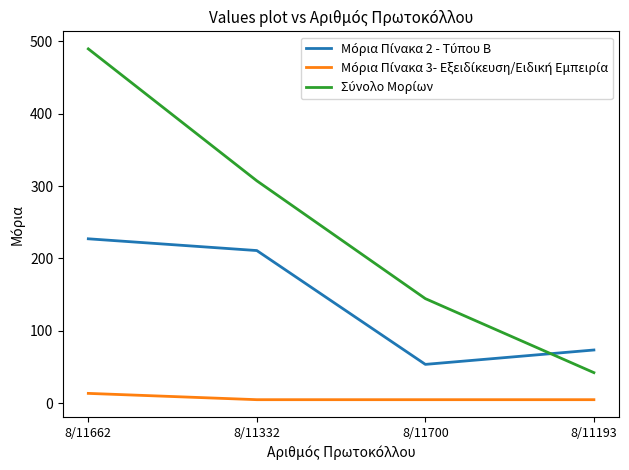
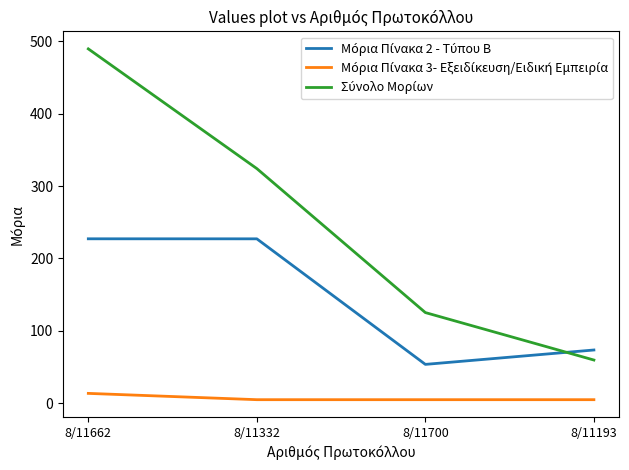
  {
    "Μόρια Πίνακα 2 - Τύπου Β": {
      "8/11662": 230,
-     "8/11332": 210,
+     "8/11332": 230,
      "8/11700": 50,
      "8/11193": 70
    },
    "Μόρια Πίνακα 3- Εξειδίκευση/Ειδική Εμπειρία": {
      "8/11662": 10,
      "8/11332": 10,
      "8/11700": 10,
      "8/11193": 10
    },
    "Σύνολο Μορίων": {
      "8/11662": 490,
-     "8/11332": 310,
-     "8/11700": 140,
-     "8/11193": 40
+     "8/11332": 320,
+     "8/11700": 130,
+     "8/11193": 60
    }
  }
